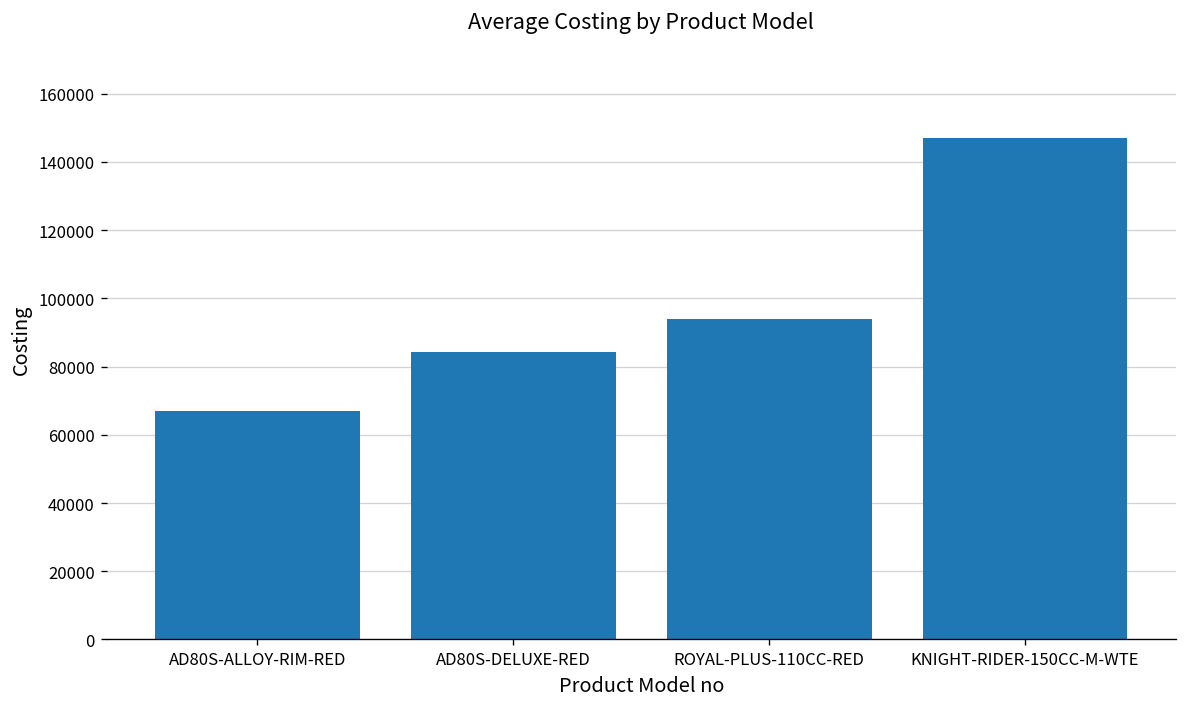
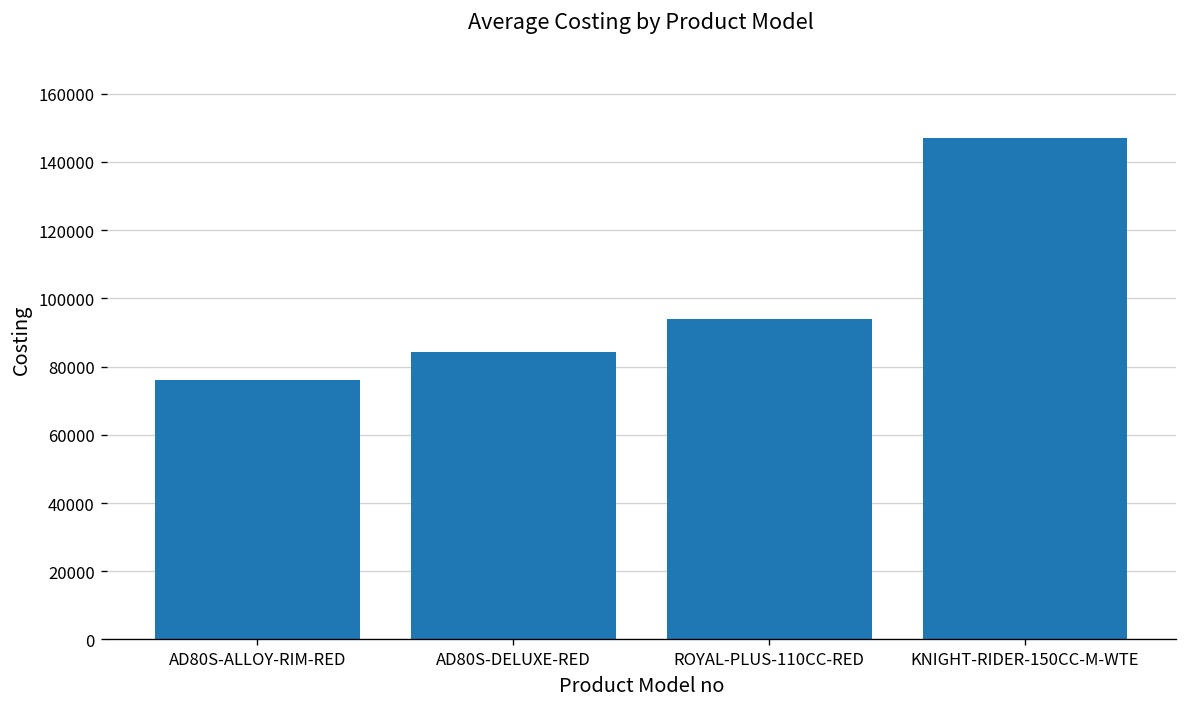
  {
-   "AD80S-ALLOY-RIM-RED": 67000,
+   "AD80S-ALLOY-RIM-RED": 76000,
    "AD80S-DELUXE-RED": 84000,
    "ROYAL-PLUS-110CC-RED": 94000,
    "KNIGHT-RIDER-150CC-M-WTE": 147000
  }
